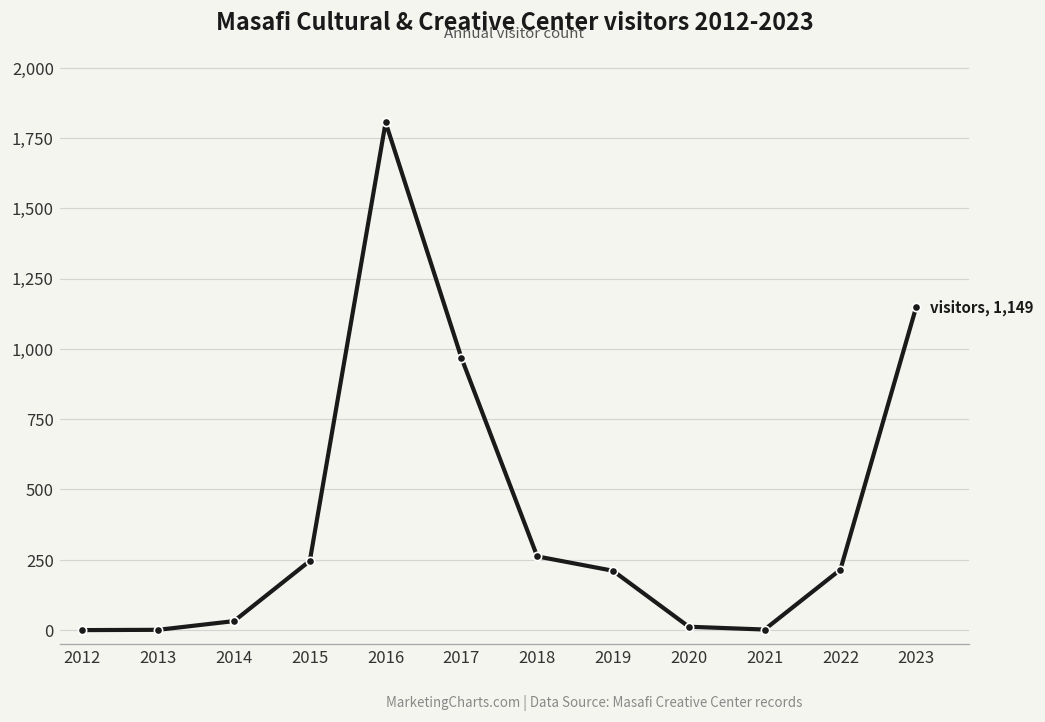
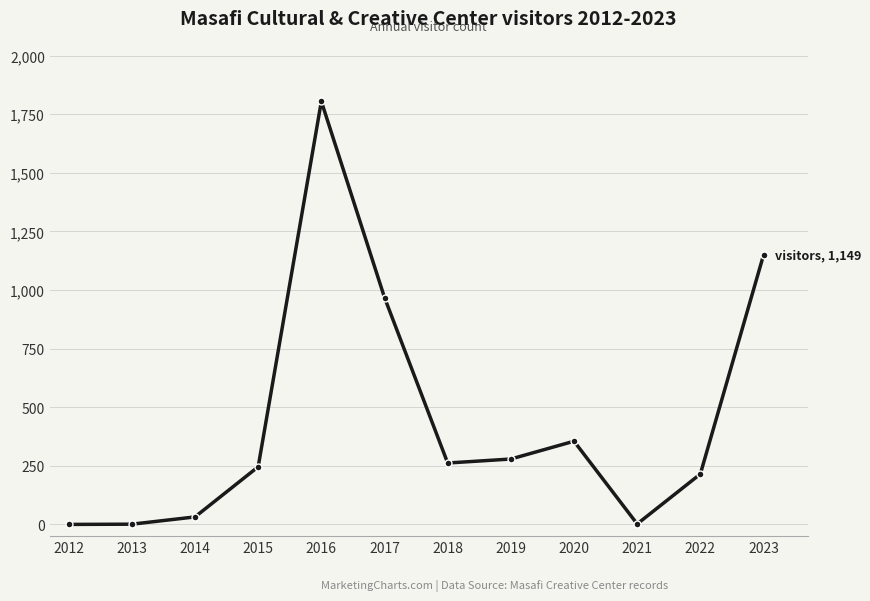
  {
    "2012": "0",
    "2013": "0",
    "2014": "30",
    "2015": "250",
    "2016": "1,810",
    "2017": "970",
    "2018": "260",
-   "2019": "210",
-   "2020": "10",
+   "2019": "280",
+   "2020": "360",
    "2021": "0",
    "2022": "220"
  }
